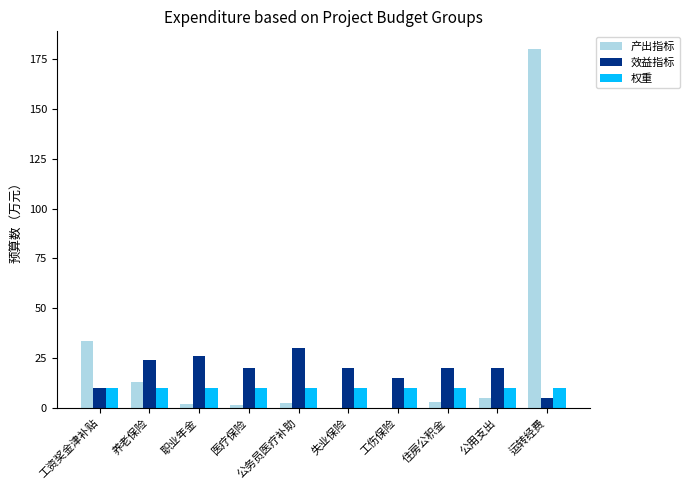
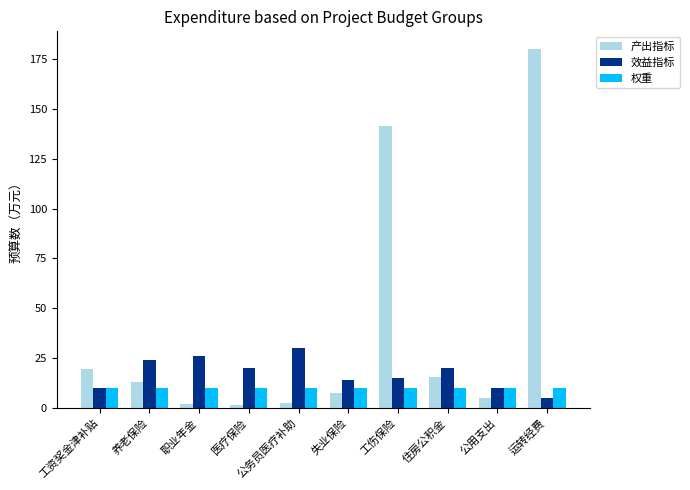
  {
    "产出指标": {
-     "工资奖金津补贴": 33,
+     "工资奖金津补贴": 20,
      "养老保险": 13,
      "职业年金": 2,
      "医疗保险": 2,
      "公务员医疗补助": 3,
-     "失业保险": 0,
-     "工伤保险": 0,
-     "住房公积金": 3,
+     "失业保险": 8,
+     "工伤保险": 142,
+     "住房公积金": 15,
      "公用支出": 5,
      "运转经费": 180
    },
    "效益指标": {
      "工资奖金津补贴": 10,
      "养老保险": 24,
      "职业年金": 26,
      "医疗保险": 20,
      "公务员医疗补助": 30,
-     "失业保险": 20,
+     "失业保险": 14,
      "工伤保险": 15,
      "住房公积金": 20,
-     "公用支出": 20,
+     "公用支出": 10,
      "运转经费": 5
    },
    "权重": {
      "工资奖金津补贴": 10,
      "养老保险": 10,
      "职业年金": 10,
      "医疗保险": 10,
      "公务员医疗补助": 10,
      "失业保险": 10,
      "工伤保险": 10,
      "住房公积金": 10,
      "公用支出": 10,
      "运转经费": 10
    }
  }
